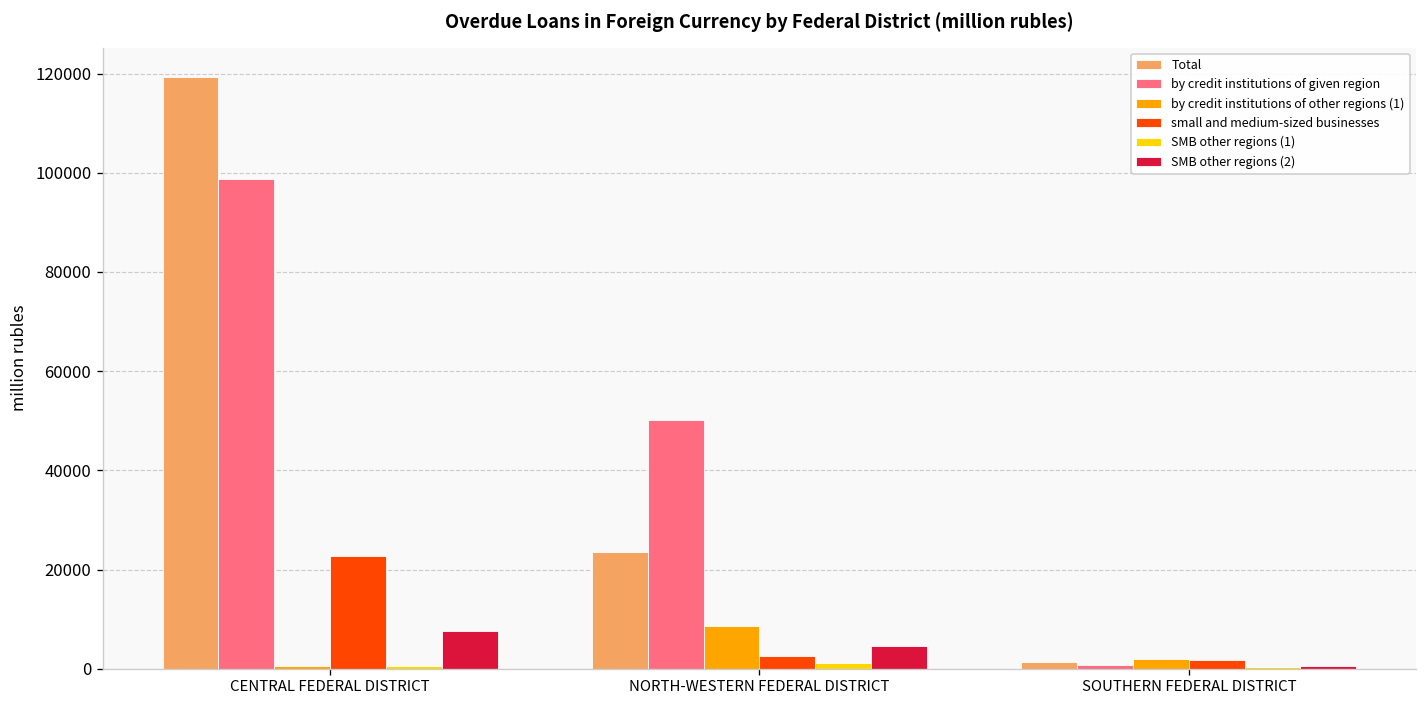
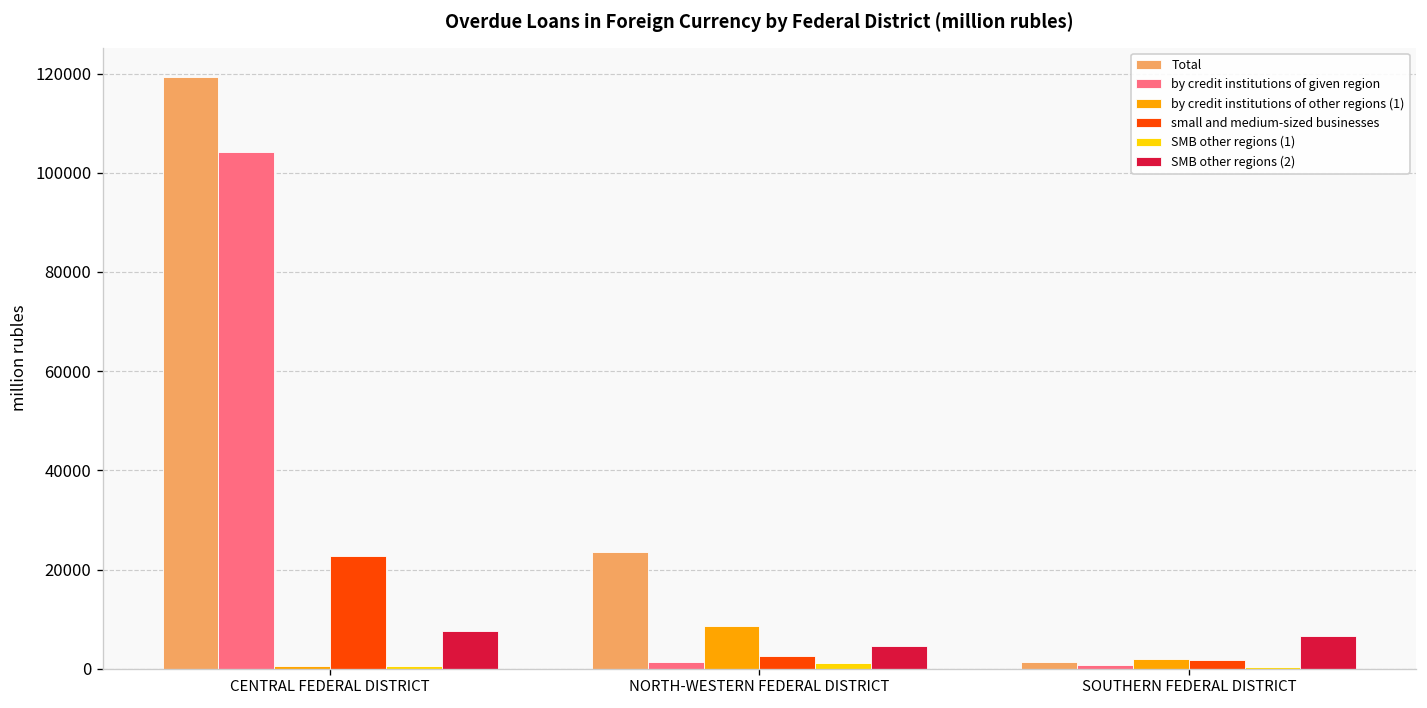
  {
    "Total": {
      "CENTRAL FEDERAL DISTRICT": 119000,
      "NORTH-WESTERN FEDERAL DISTRICT": 24000,
      "SOUTHERN FEDERAL DISTRICT": 1000
    },
    "by credit institutions of given region": {
-     "CENTRAL FEDERAL DISTRICT": 99000,
-     "NORTH-WESTERN FEDERAL DISTRICT": 50000,
+     "CENTRAL FEDERAL DISTRICT": 104000,
+     "NORTH-WESTERN FEDERAL DISTRICT": 1000,
      "SOUTHERN FEDERAL DISTRICT": 1000
    },
    "small and medium-sized businesses": {
      "CENTRAL FEDERAL DISTRICT": 23000,
      "NORTH-WESTERN FEDERAL DISTRICT": 3000,
      "SOUTHERN FEDERAL DISTRICT": 2000
    },
    "SMB other regions (2)": {
      "CENTRAL FEDERAL DISTRICT": 8000,
      "NORTH-WESTERN FEDERAL DISTRICT": 5000,
-     "SOUTHERN FEDERAL DISTRICT": 0
+     "SOUTHERN FEDERAL DISTRICT": 7000
    }
  }
